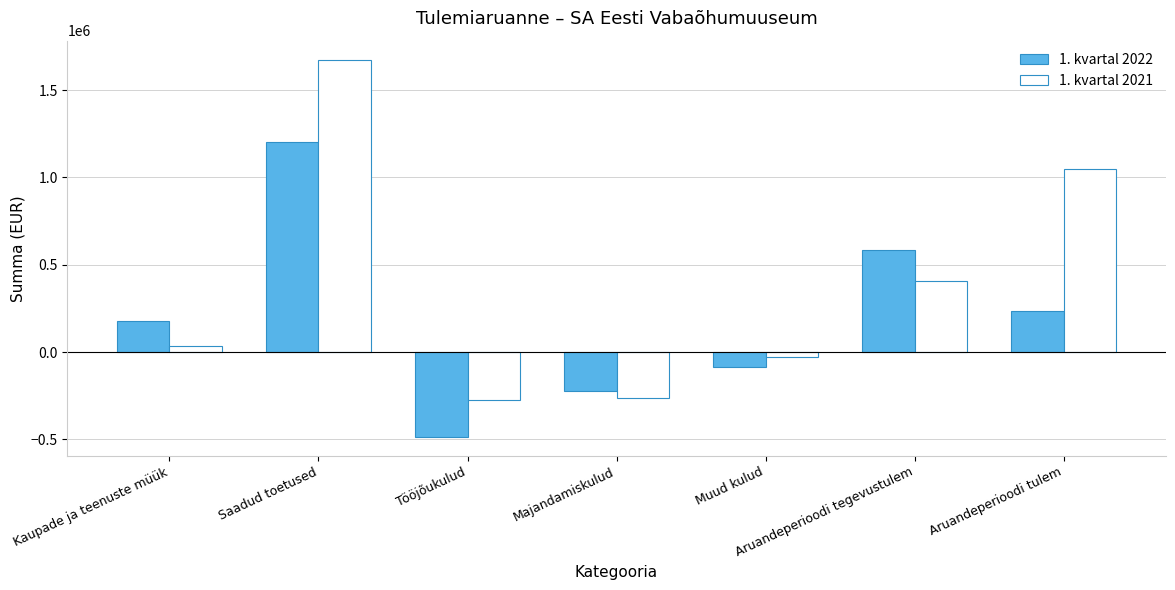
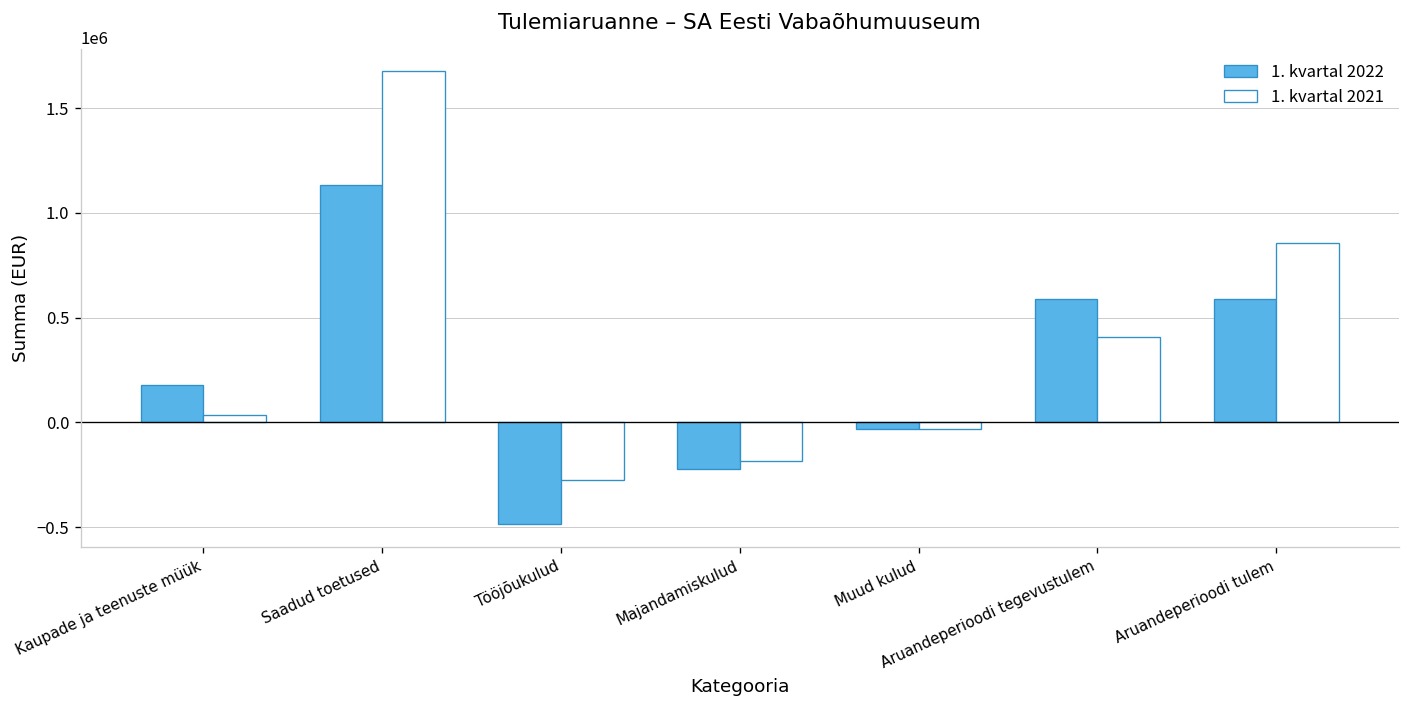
  {
    "1. kvartal 2022": {
      "Kaupade ja teenuste müük": 180000,
-     "Saadud toetused": 1210000,
+     "Saadud toetused": 1130000,
      "Tööjõukulud": -490000,
      "Majandamiskulud": -220000,
-     "Muud kulud": -90000,
+     "Muud kulud": -30000,
      "Aruandeperioodi tegevustulem": 590000,
-     "Aruandeperioodi tulem": 230000
+     "Aruandeperioodi tulem": 590000
    },
    "1. kvartal 2021": {
      "Kaupade ja teenuste müük": 40000,
      "Saadud toetused": 1680000,
      "Tööjõukulud": -280000,
-     "Majandamiskulud": -260000,
+     "Majandamiskulud": -190000,
      "Muud kulud": -30000,
      "Aruandeperioodi tegevustulem": 410000,
-     "Aruandeperioodi tulem": 1050000
+     "Aruandeperioodi tulem": 860000
    }
  }
